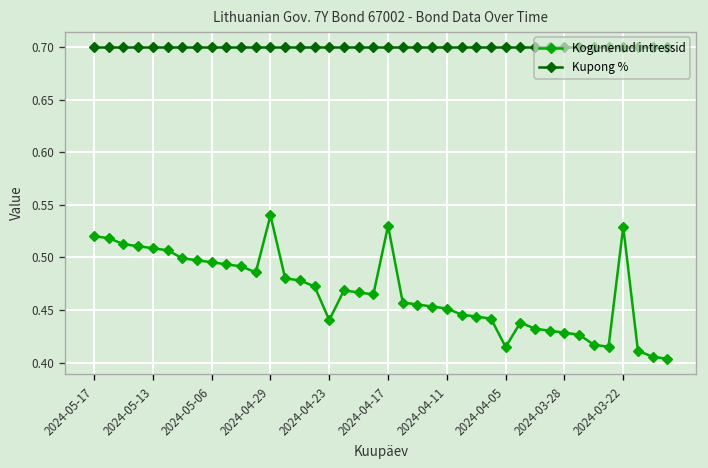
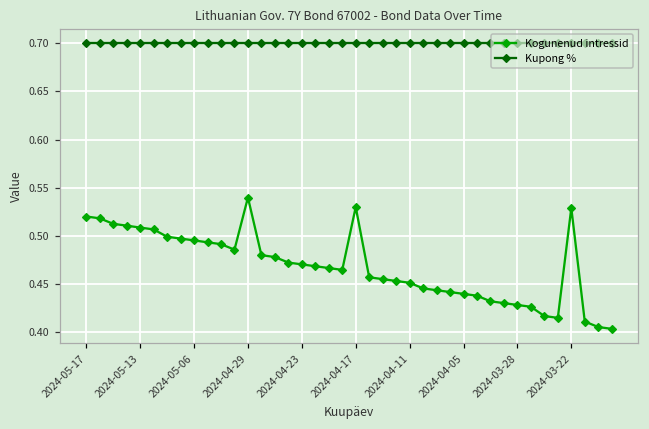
  {
    "Kogunenud intressid": {
      "2024-05-17": 0.52,
      "2024-05-13": 0.51,
      "2024-05-06": 0.50,
      "2024-04-29": 0.54,
-     "2024-04-23": 0.44,
+     "2024-04-23": 0.47,
      "2024-04-17": 0.53,
      "2024-04-11": 0.45,
-     "2024-04-05": 0.41,
+     "2024-04-05": 0.44,
      "2024-03-28": 0.43,
      "2024-03-22": 0.53
    },
    "Kupong %": {
      "2024-05-17": 0.70,
      "2024-05-13": 0.70,
      "2024-05-06": 0.70,
      "2024-04-29": 0.70,
      "2024-04-23": 0.70,
      "2024-04-17": 0.70,
      "2024-04-11": 0.70,
      "2024-04-05": 0.70
    }
  }
